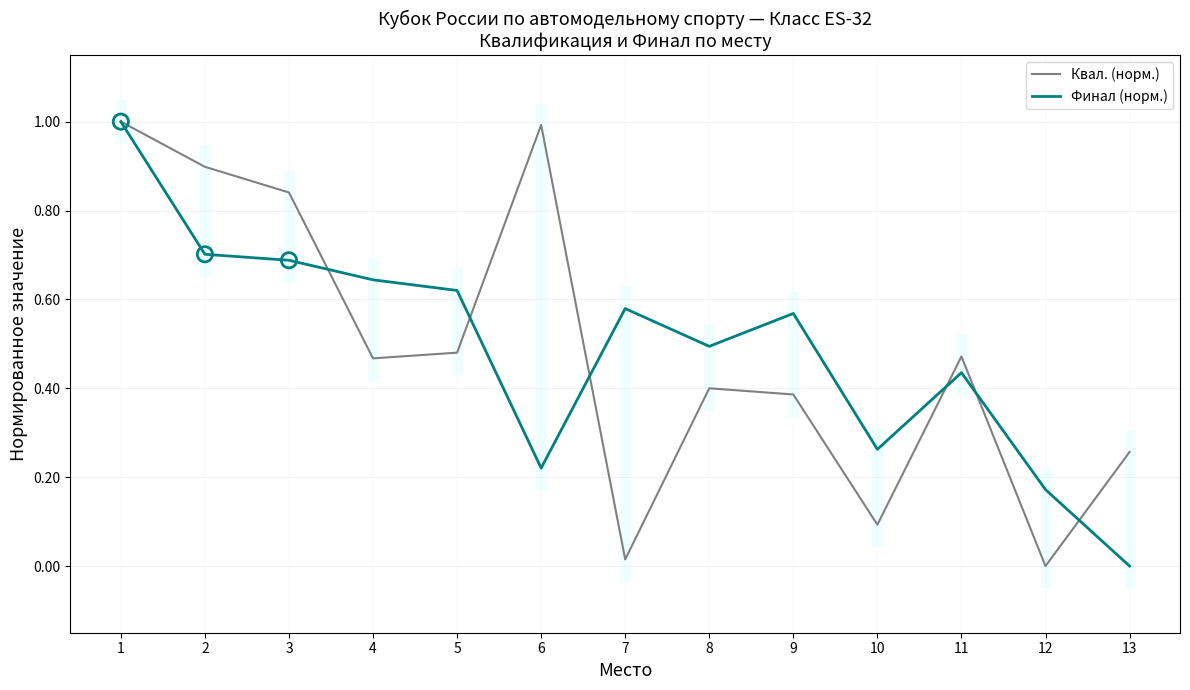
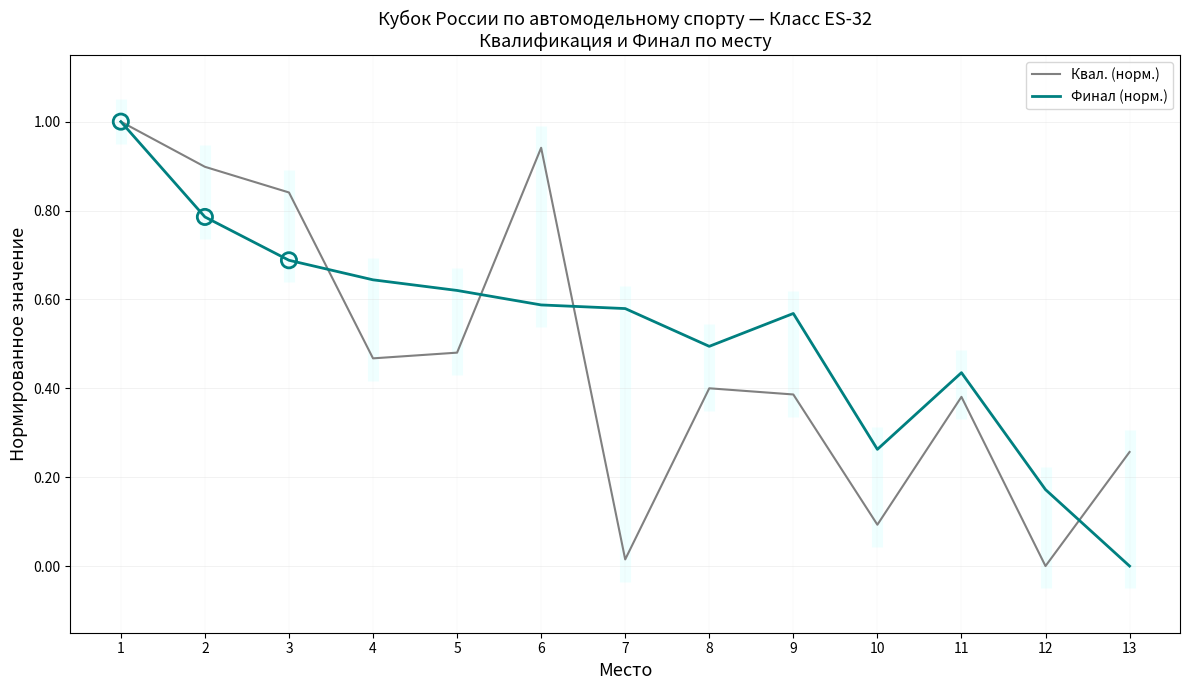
  {
    "Квал. (норм.)": {
      "2": 0.90,
      "3": 0.84,
      "4": 0.47,
      "5": 0.48,
-     "6": 0.99,
+     "6": 0.94,
      "7": 0.01,
      "8": 0.40,
      "9": 0.39,
      "10": 0.09,
-     "11": 0.47,
+     "11": 0.38,
      "12": 0.00,
      "13": 0.26
    },
    "Финал (норм.)": {
-     "2": 0.70,
+     "2": 0.79,
      "4": 0.64,
      "5": 0.62,
-     "6": 0.22,
+     "6": 0.59,
      "7": 0.58,
      "8": 0.49,
      "9": 0.57,
      "10": 0.26,
      "11": 0.44,
      "12": 0.17,
      "13": 0.00
    }
  }
